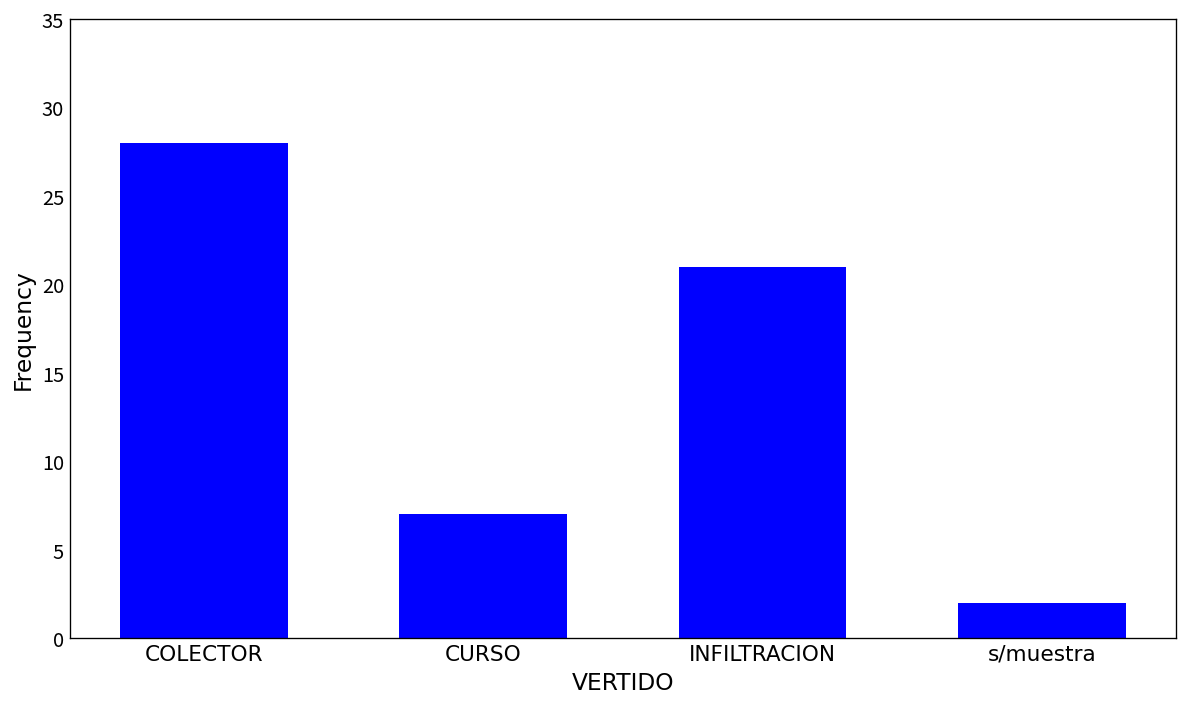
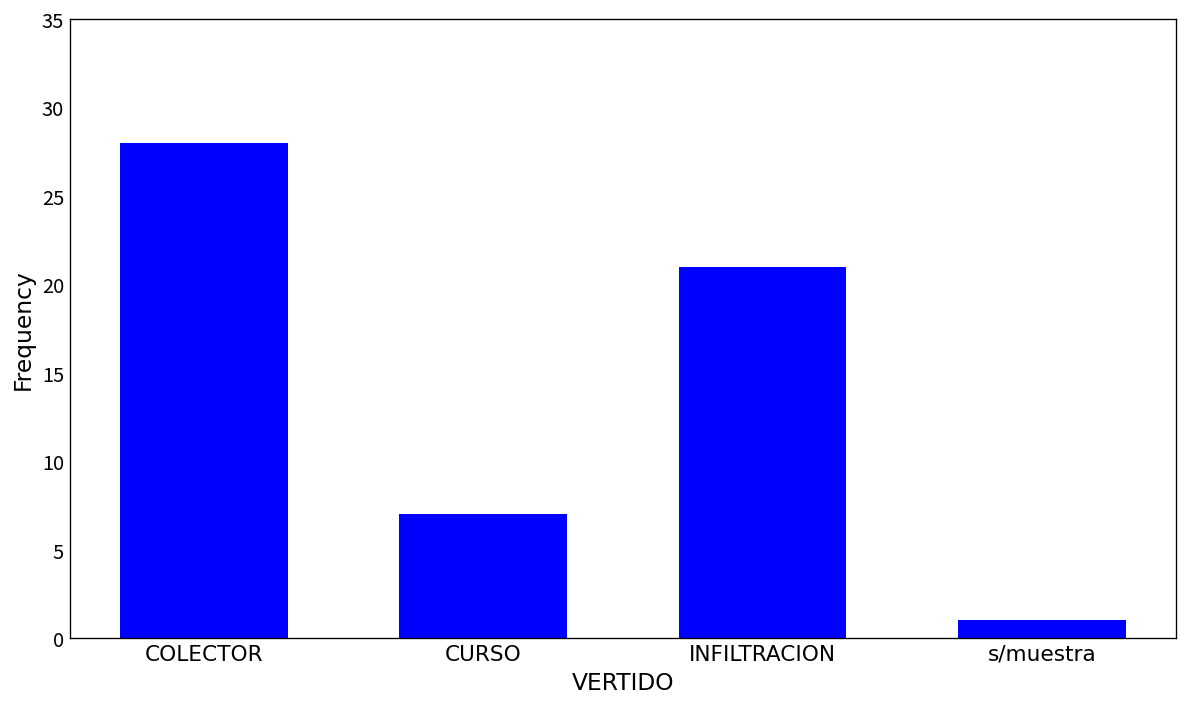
  {
    "COLECTOR": 28,
    "CURSO": 7,
    "INFILTRACION": 21,
-   "s/muestra": 2
+   "s/muestra": 1
  }
